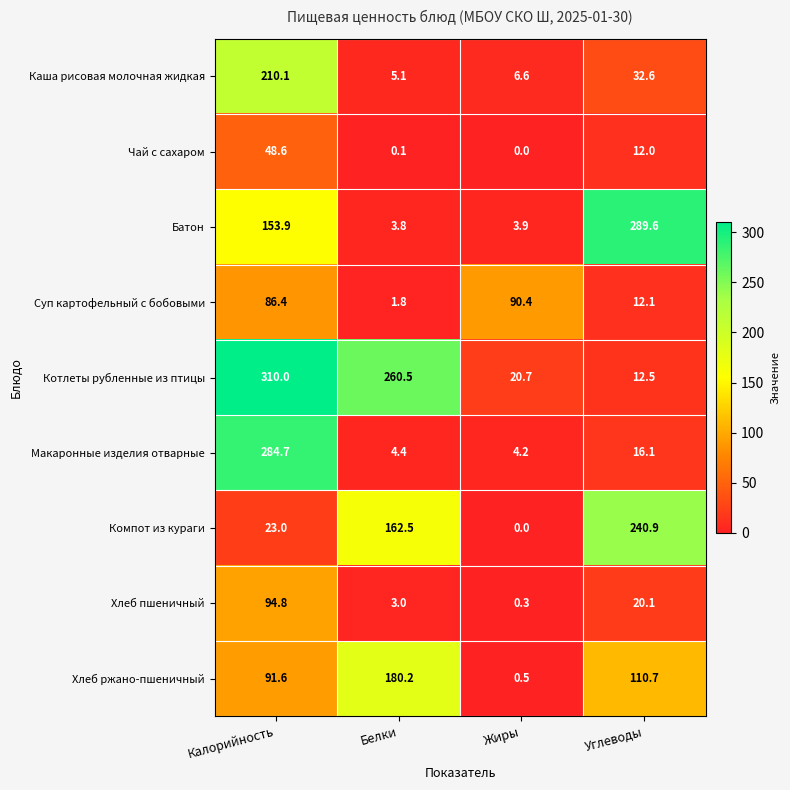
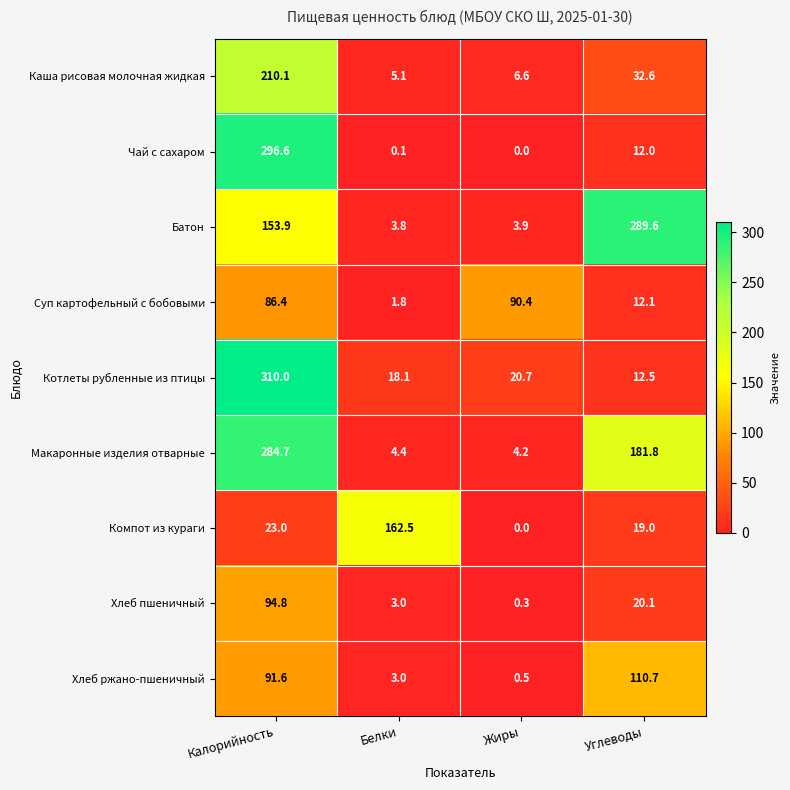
  {
    "Каша рисовая молочная жидкая": {
      "Калорийность": 210.1,
      "Белки": 5.1,
      "Жиры": 6.6,
      "Углеводы": 32.6
    },
    "Чай с сахаром": {
-     "Калорийность": 48.6,
+     "Калорийность": 296.6,
      "Белки": 0.1,
      "Жиры": 0.0,
      "Углеводы": 12.0
    },
    "Батон": {
      "Калорийность": 153.9,
      "Белки": 3.8,
      "Жиры": 3.9,
      "Углеводы": 289.6
    },
    "Суп картофельный с бобовыми": {
      "Калорийность": 86.4,
      "Белки": 1.8,
      "Жиры": 90.4,
      "Углеводы": 12.1
    },
    "Котлеты рубленные из птицы": {
      "Калорийность": 310.0,
-     "Белки": 260.5,
+     "Белки": 18.1,
      "Жиры": 20.7,
      "Углеводы": 12.5
    },
    "Макаронные изделия отварные": {
      "Калорийность": 284.7,
      "Белки": 4.4,
      "Жиры": 4.2,
-     "Углеводы": 16.1
+     "Углеводы": 181.8
    },
    "Компот из кураги": {
      "Калорийность": 23.0,
      "Белки": 162.5,
      "Жиры": 0.0,
-     "Углеводы": 240.9
+     "Углеводы": 19.0
    },
    "Хлеб пшеничный": {
      "Калорийность": 94.8,
      "Белки": 3.0,
      "Жиры": 0.3,
      "Углеводы": 20.1
    },
    "Хлеб ржано-пшеничный": {
      "Калорийность": 91.6,
-     "Белки": 180.2,
+     "Белки": 3.0,
      "Жиры": 0.5,
      "Углеводы": 110.7
    }
  }
